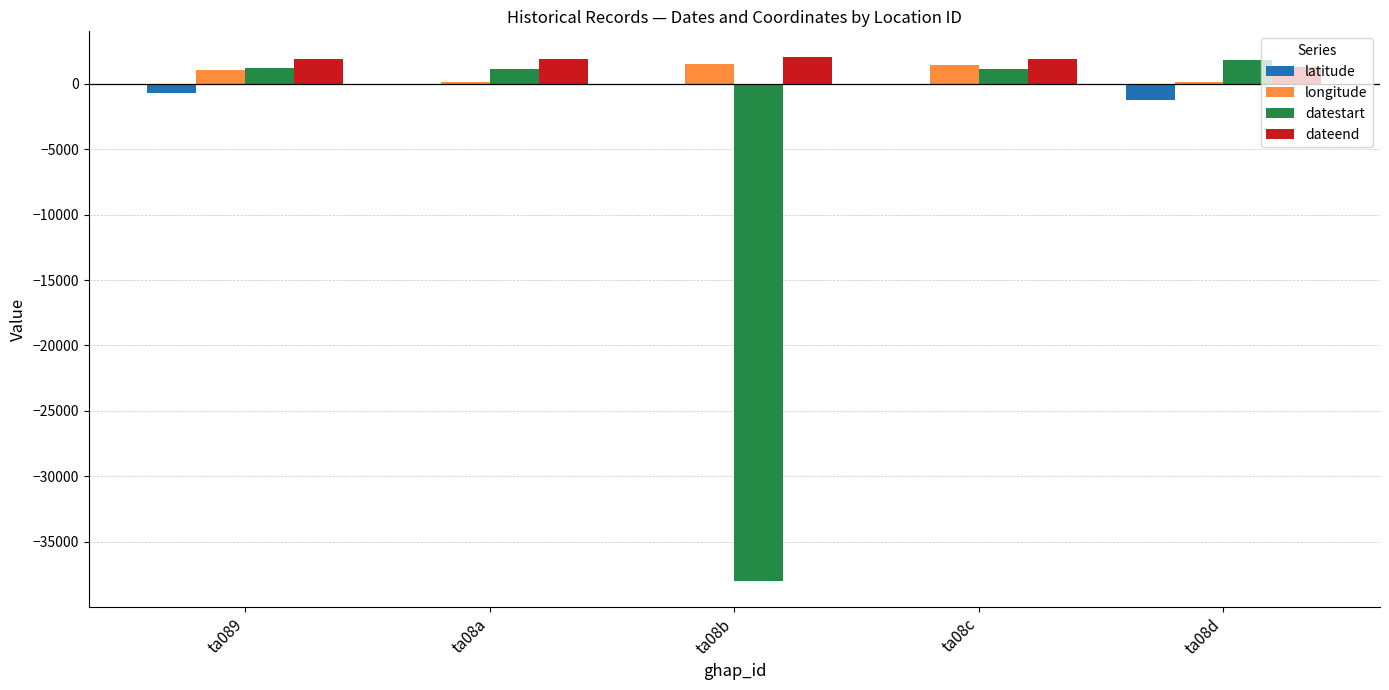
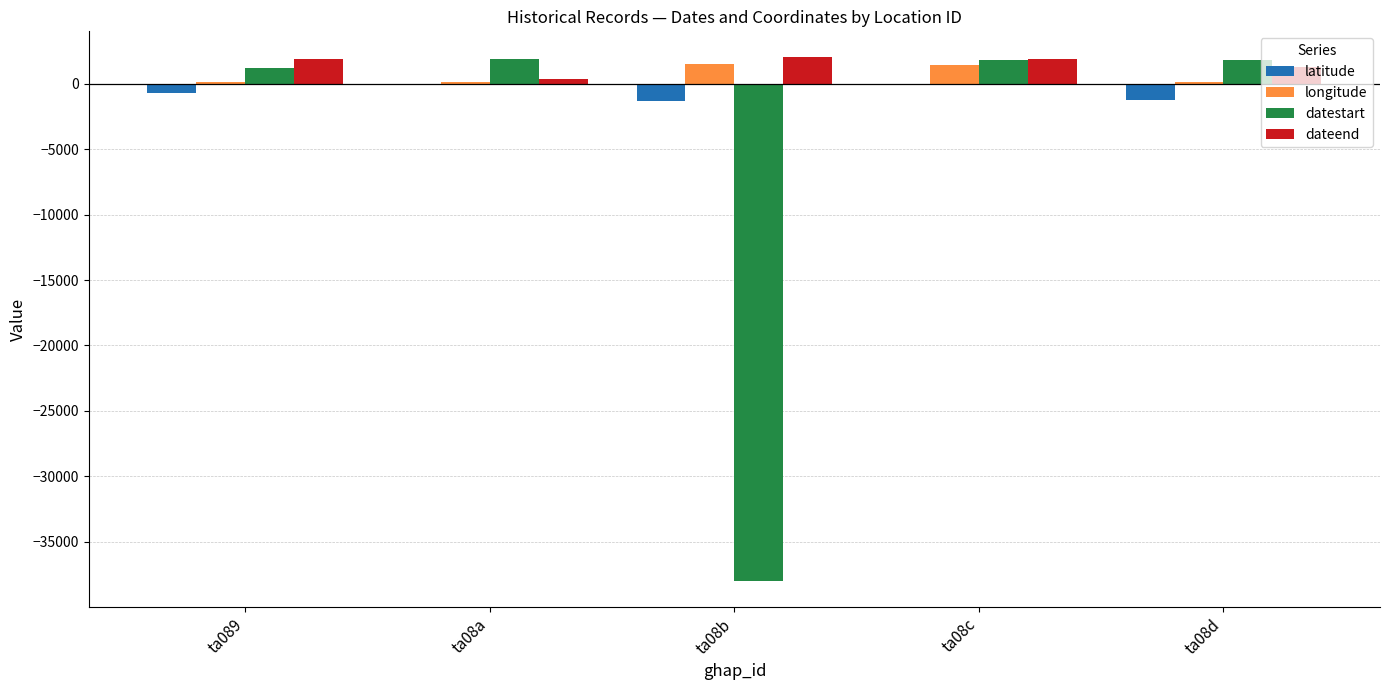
  {
    "latitude": {
      "ta089": -700,
-     "ta08b": 0,
+     "ta08b": -1300,
      "ta08d": -1200
    },
    "longitude": {
-     "ta089": 1100,
+     "ta089": 200,
      "ta08b": 1500,
      "ta08c": 1500
    },
    "datestart": {
      "ta089": 1200,
-     "ta08a": 1100,
+     "ta08a": 1900,
      "ta08b": -38000,
-     "ta08c": 1100,
+     "ta08c": 1800,
      "ta08d": 1900
    },
    "dateend": {
      "ta089": 1900,
-     "ta08a": 1900,
+     "ta08a": 400,
      "ta08b": 2000,
      "ta08c": 1900
    }
  }
